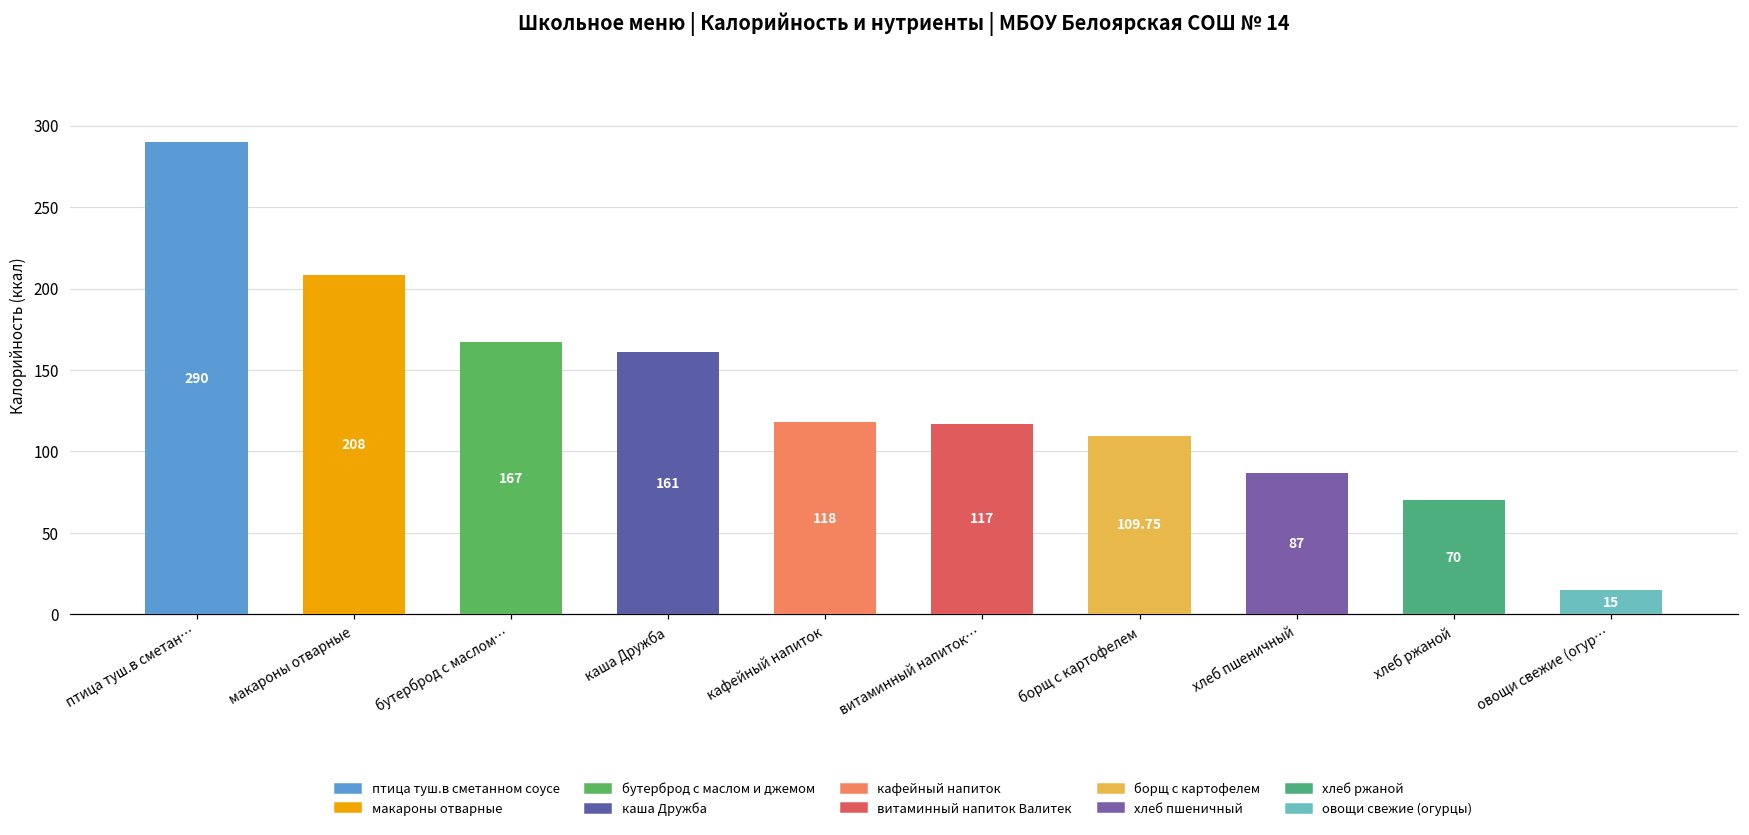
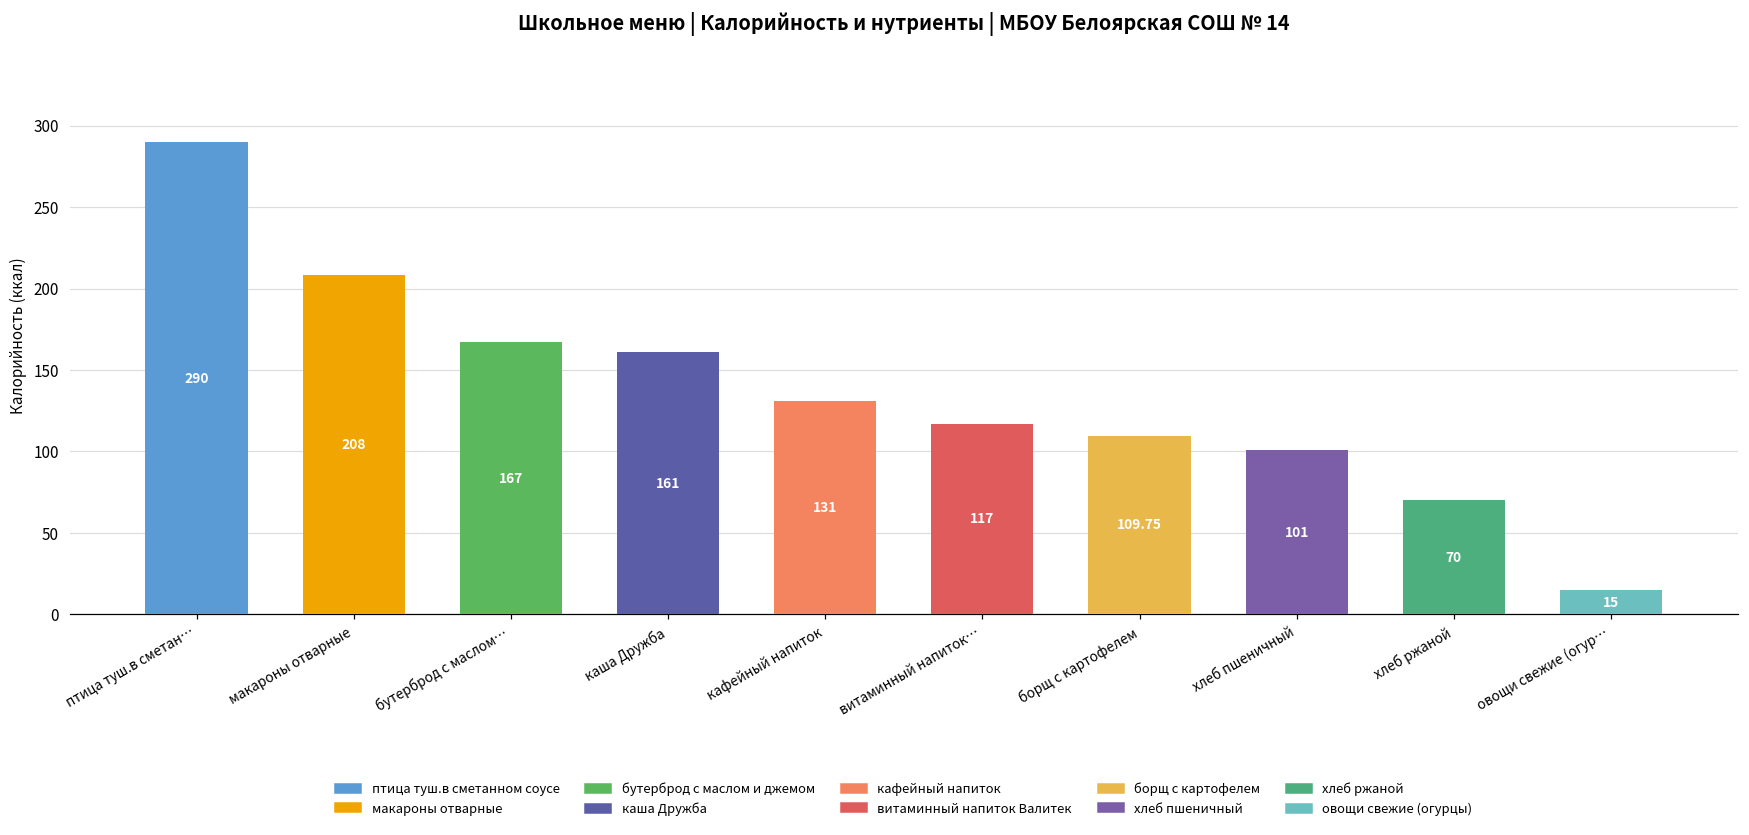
  {
    "птица туш.в сметан…": 290,
    "макароны отварные": 208,
    "бутерброд с маслом…": 167,
    "каша Дружба": 161,
-   "кафейный напиток": 118,
+   "кафейный напиток": 131,
    "витаминный напиток…": 117,
    "борщ с картофелем": 109.75,
-   "хлеб пшеничный": 87,
+   "хлеб пшеничный": 101,
    "хлеб ржаной": 70,
    "овощи свежие (огур…": 15
  }
